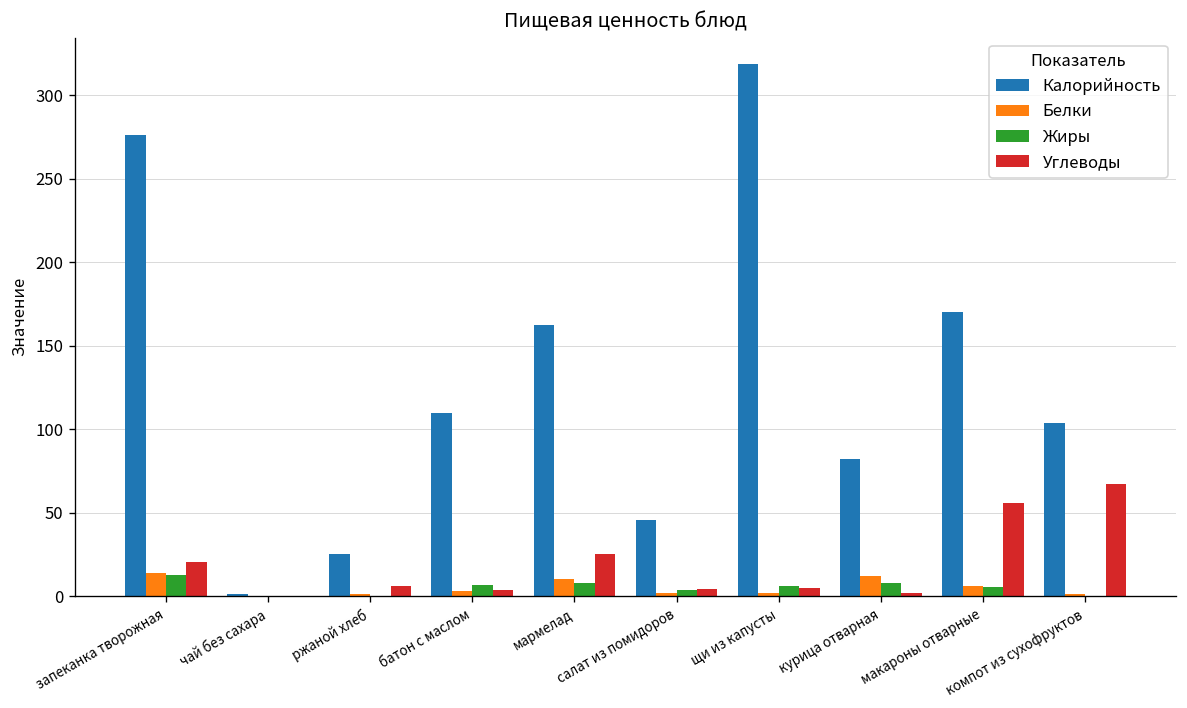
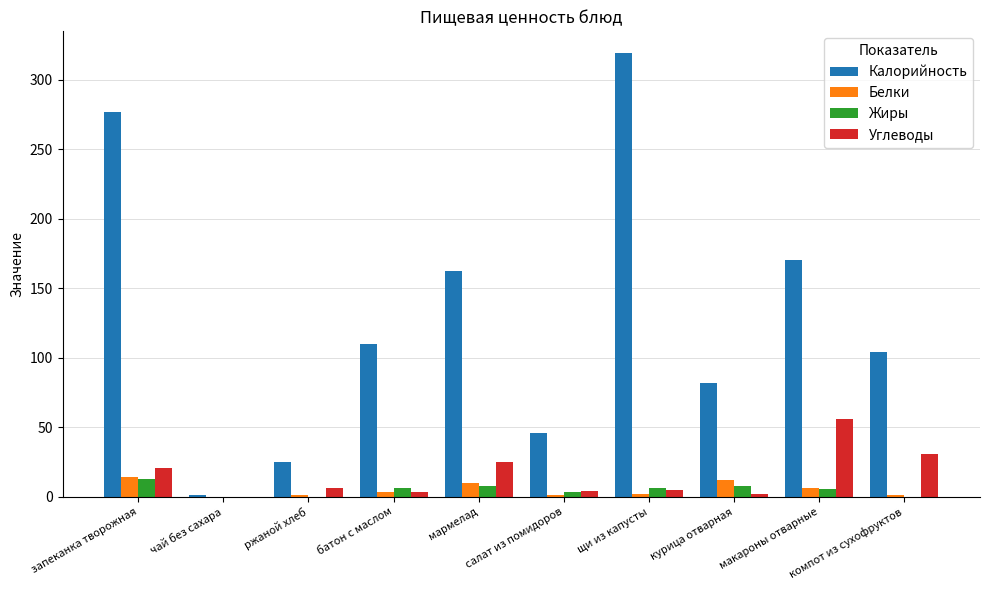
  {
    "Калорийность": {
      "запеканка творожная": 277,
      "ржаной хлеб": 25,
      "батон с маслом": 110,
      "мармелад": 163,
      "салат из помидоров": 46,
      "щи из капусты": 319,
      "курица отварная": 82,
      "макароны отварные": 170,
      "компот из сухофруктов": 104
    },
    "Белки": {
      "запеканка творожная": 14,
      "батон с маслом": 3,
      "мармелад": 10,
      "щи из капусты": 2,
      "курица отварная": 12,
      "макароны отварные": 6
    },
    "Жиры": {
      "запеканка творожная": 12,
      "чай без сахара": 0,
      "ржаной хлеб": 0,
      "батон с маслом": 6,
      "мармелад": 8,
      "салат из помидоров": 4,
      "щи из капусты": 6,
      "курица отварная": 8,
      "макароны отварные": 6,
      "компот из сухофруктов": 0
    },
    "Углеводы": {
      "запеканка творожная": 21,
      "чай без сахара": 0,
      "ржаной хлеб": 6,
      "батон с маслом": 4,
      "мармелад": 25,
      "салат из помидоров": 4,
      "щи из капусты": 5,
      "курица отварная": 2,
      "макароны отварные": 56,
-     "компот из сухофруктов": 67
+     "компот из сухофруктов": 31
    }
  }
